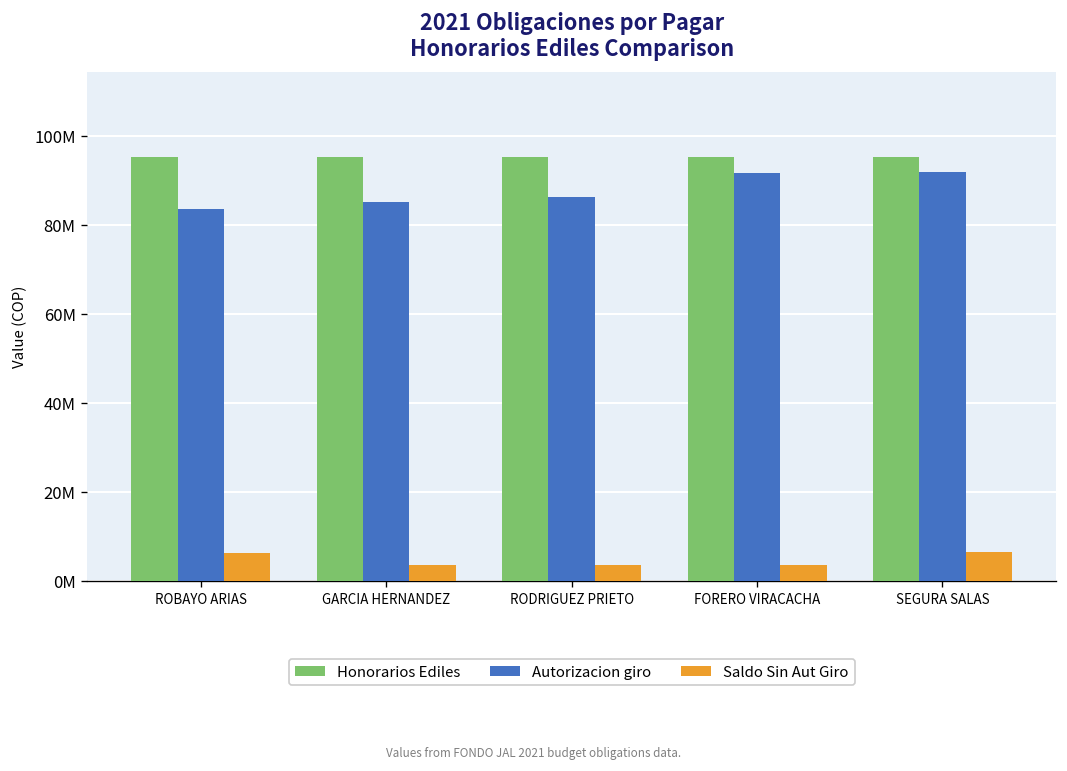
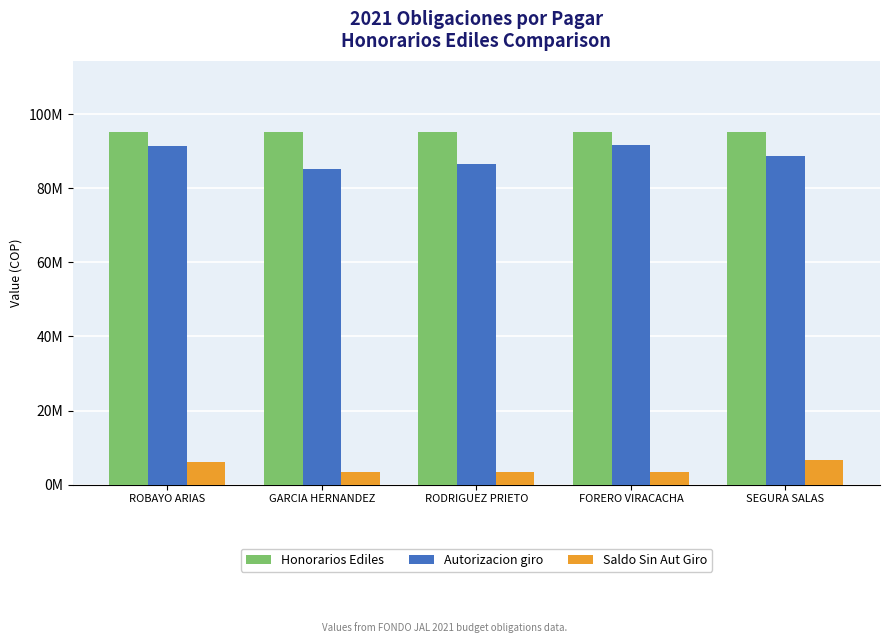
  {
    "Honorarios Ediles": {
      "ROBAYO ARIAS": 95000000,
      "GARCIA HERNANDEZ": 95000000,
      "RODRIGUEZ PRIETO": 95000000,
      "FORERO VIRACACHA": 95000000,
      "SEGURA SALAS": 95000000
    },
    "Autorizacion giro": {
-     "ROBAYO ARIAS": 84000000,
+     "ROBAYO ARIAS": 91000000,
      "GARCIA HERNANDEZ": 85000000,
      "RODRIGUEZ PRIETO": 86000000,
      "FORERO VIRACACHA": 92000000,
-     "SEGURA SALAS": 92000000
+     "SEGURA SALAS": 89000000
    },
    "Saldo Sin Aut Giro": {
      "ROBAYO ARIAS": 6000000,
      "GARCIA HERNANDEZ": 4000000,
      "RODRIGUEZ PRIETO": 4000000,
      "FORERO VIRACACHA": 4000000,
      "SEGURA SALAS": 7000000
    }
  }
